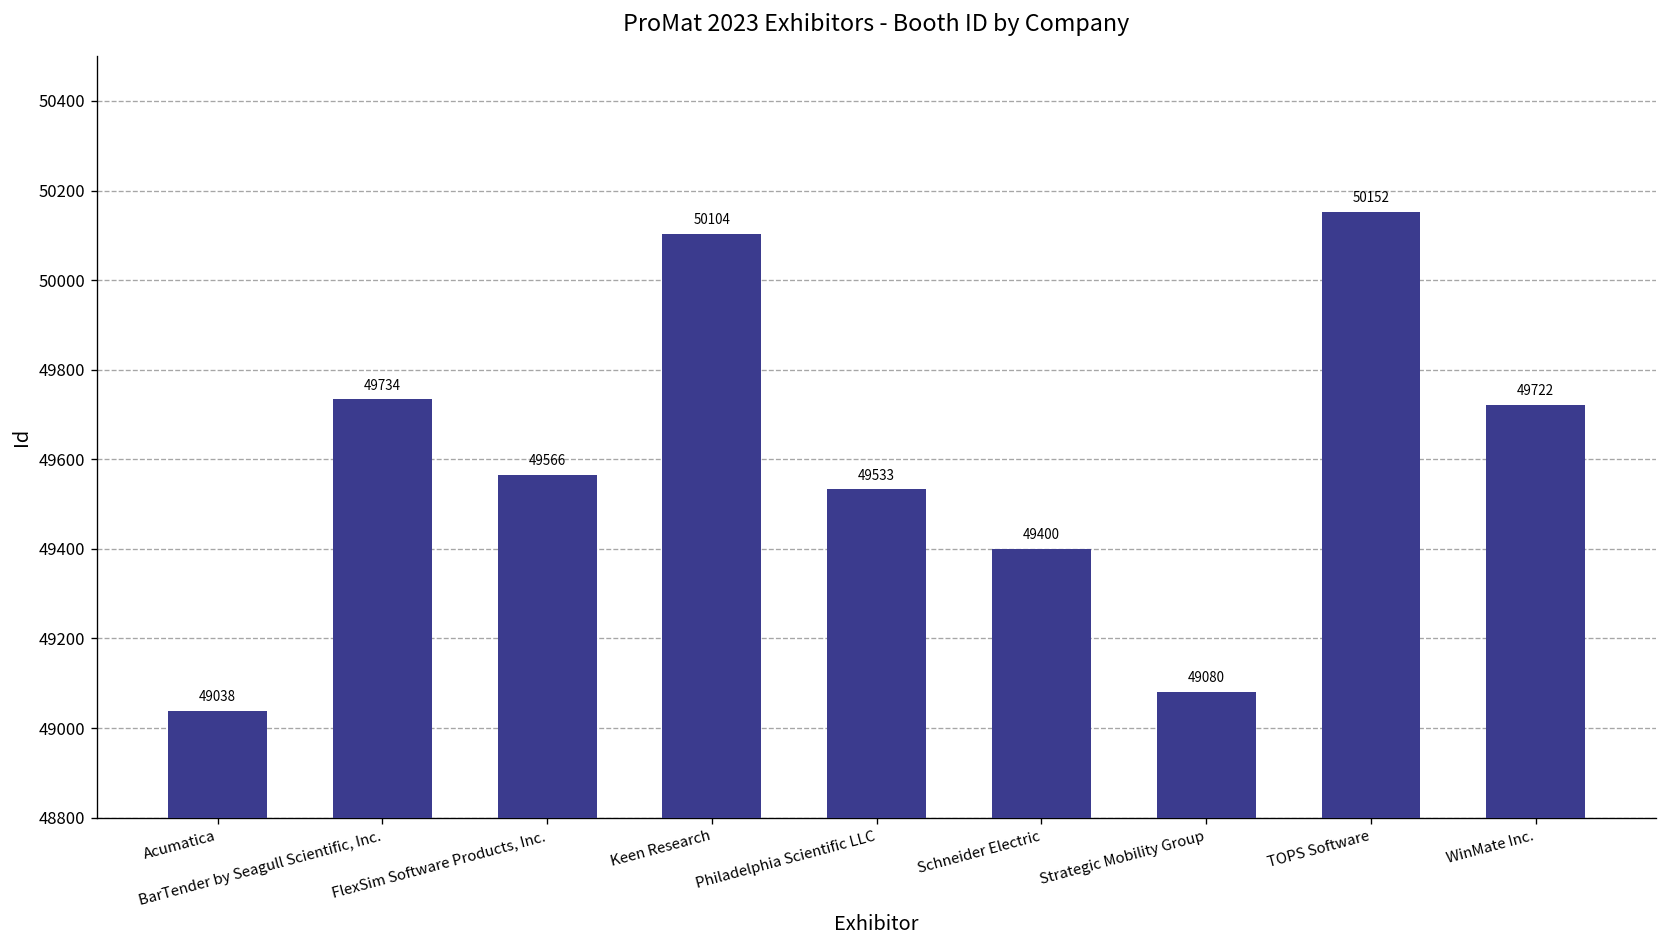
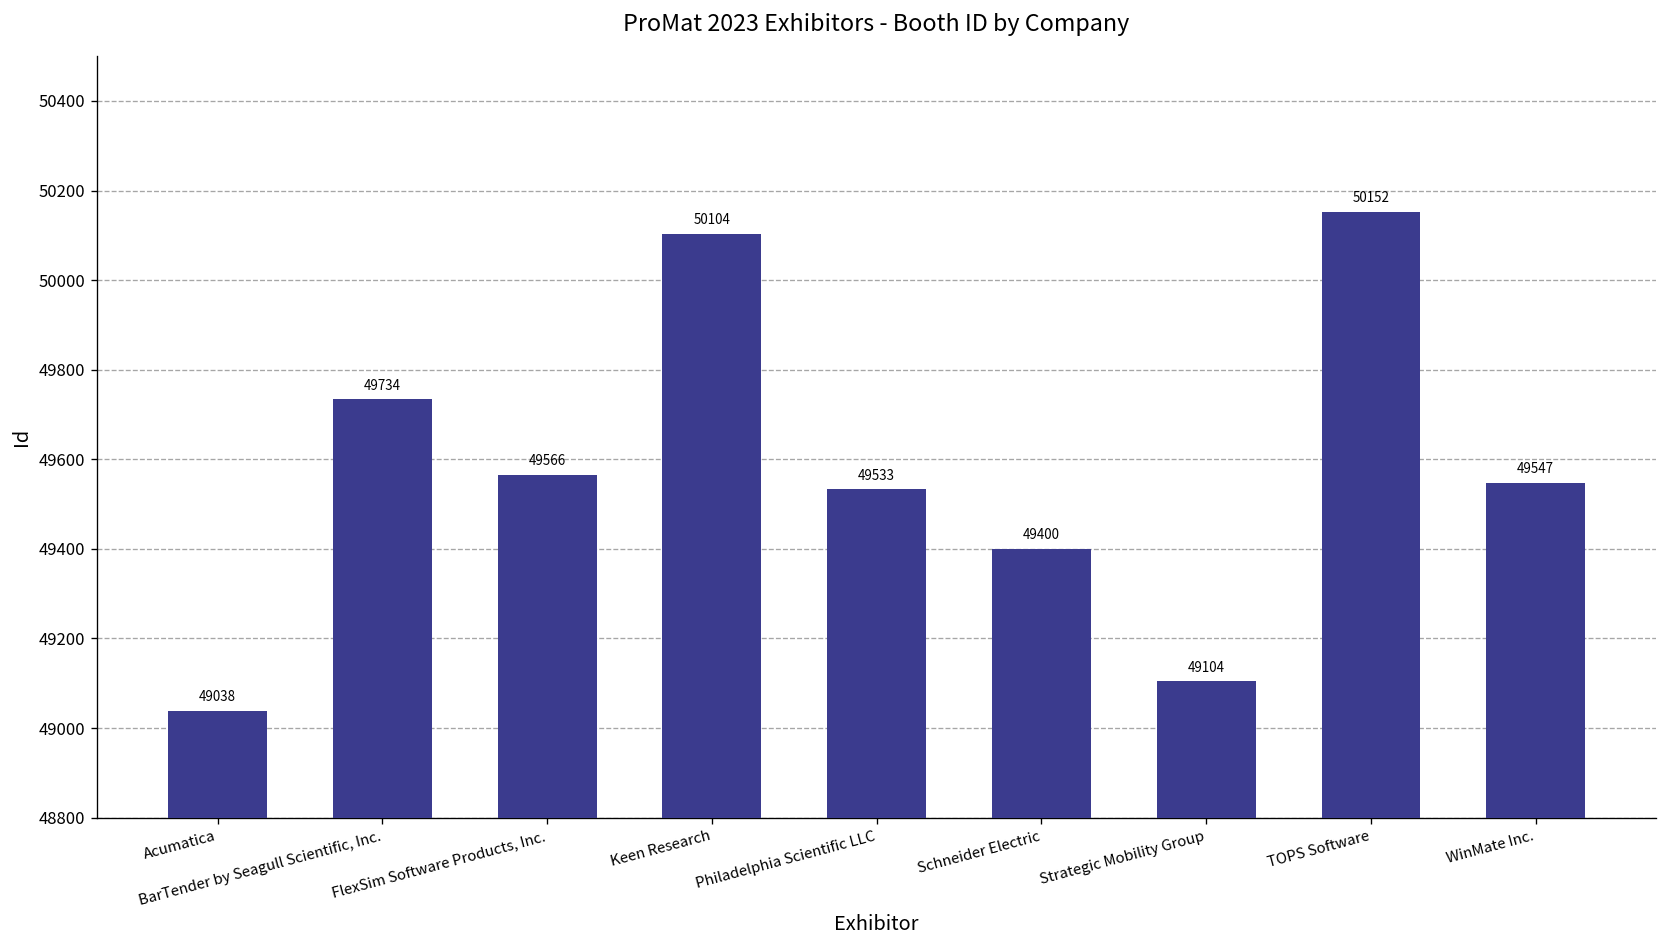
  {
    "Acumatica": 49038,
    "BarTender by Seagull Scientific, Inc.": 49734,
    "FlexSim Software Products, Inc.": 49566,
    "Keen Research": 50104,
    "Philadelphia Scientific LLC": 49533,
    "Schneider Electric": 49400,
-   "Strategic Mobility Group": 49080,
+   "Strategic Mobility Group": 49104,
    "TOPS Software": 50152,
-   "WinMate Inc.": 49722
+   "WinMate Inc.": 49547
  }
